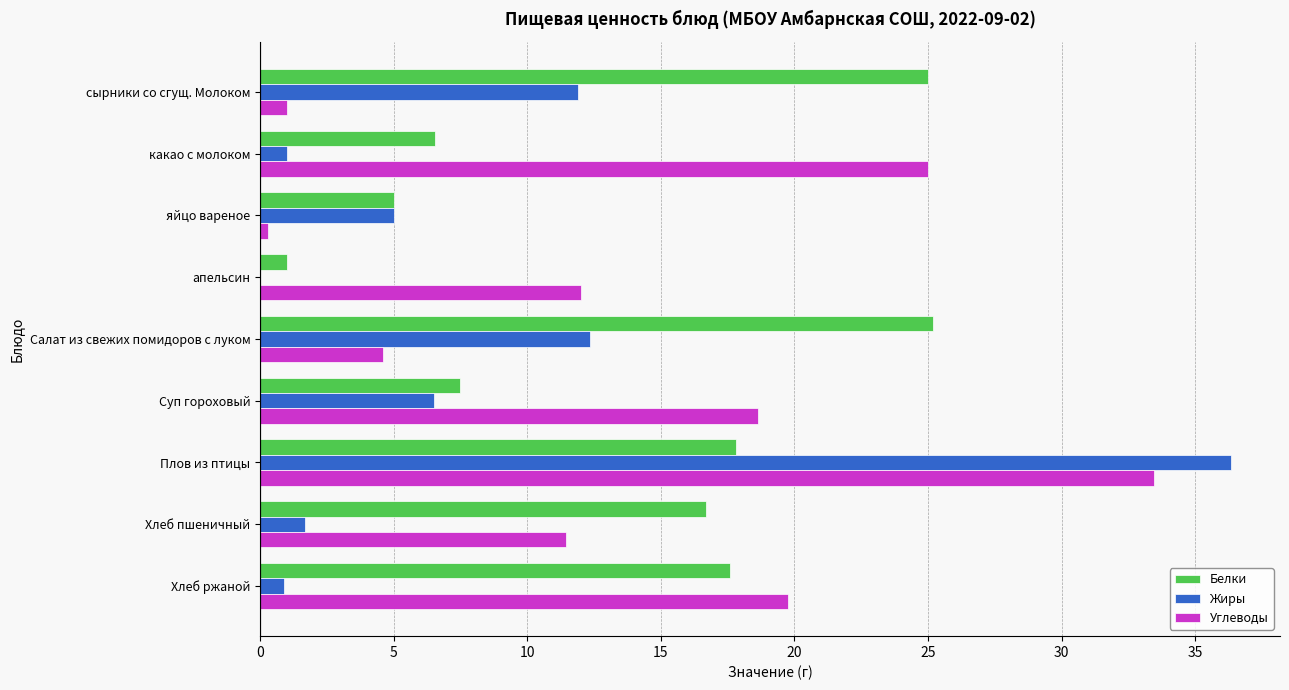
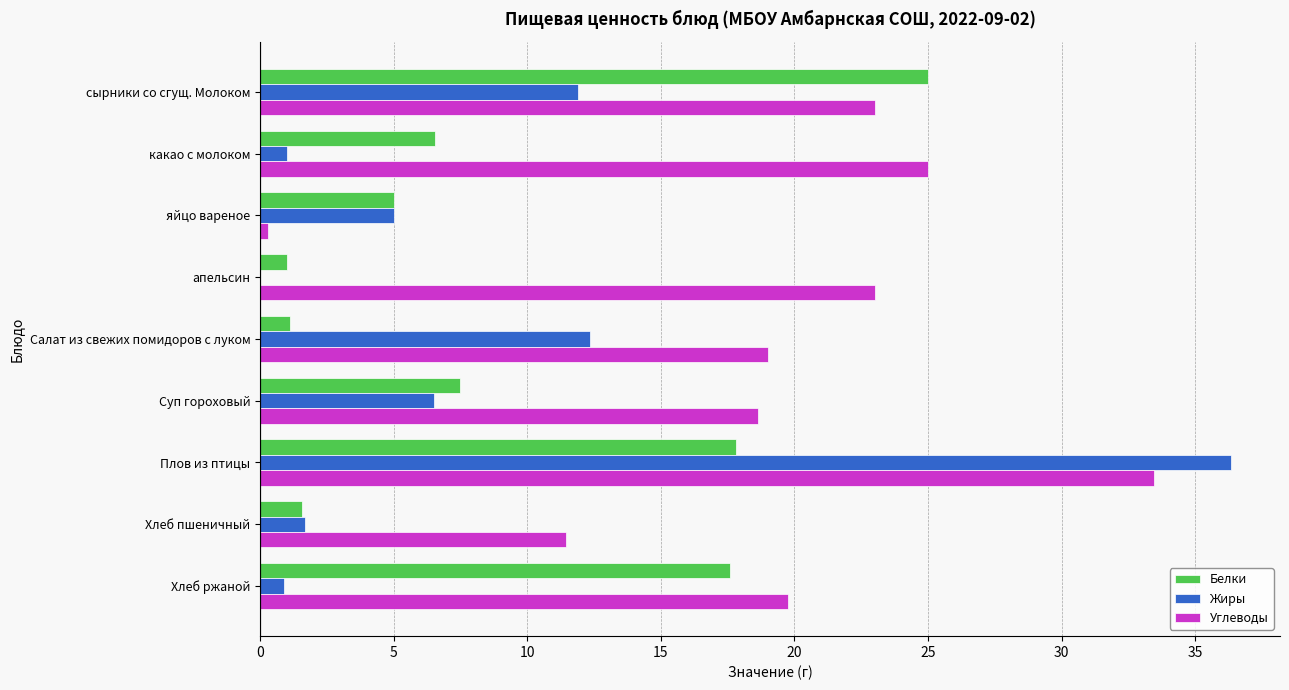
  {
    "Белки": {
      "сырники со сгущ. Молоком": 25.0,
      "какао с молоком": 6.6,
      "яйцо вареное": 5.0,
      "апельсин": 1.0,
-     "Салат из свежих помидоров с луком": 25.2,
+     "Салат из свежих помидоров с луком": 1.1,
      "Суп гороховый": 7.5,
      "Плов из птицы": 17.8,
-     "Хлеб пшеничный": 16.7,
+     "Хлеб пшеничный": 1.6,
      "Хлеб ржаной": 17.6
    },
    "Жиры": {
      "сырники со сгущ. Молоком": 11.9,
      "какао с молоком": 1.0,
      "яйцо вареное": 5.0,
      "апельсин": 0.0,
      "Салат из свежих помидоров с луком": 12.4,
      "Суп гороховый": 6.5,
      "Плов из птицы": 36.4,
      "Хлеб пшеничный": 1.7,
      "Хлеб ржаной": 0.9
    },
    "Углеводы": {
-     "сырники со сгущ. Молоком": 1,
+     "сырники со сгущ. Молоком": 23,
      "какао с молоком": 25.0,
      "яйцо вареное": 0.3,
-     "апельсин": 12,
-     "Салат из свежих помидоров с луком": 4.6,
+     "апельсин": 23,
+     "Салат из свежих помидоров с луком": 19.0,
      "Суп гороховый": 18.6,
      "Плов из птицы": 33.5,
      "Хлеб пшеничный": 11.5,
      "Хлеб ржаной": 19.8
    }
  }
